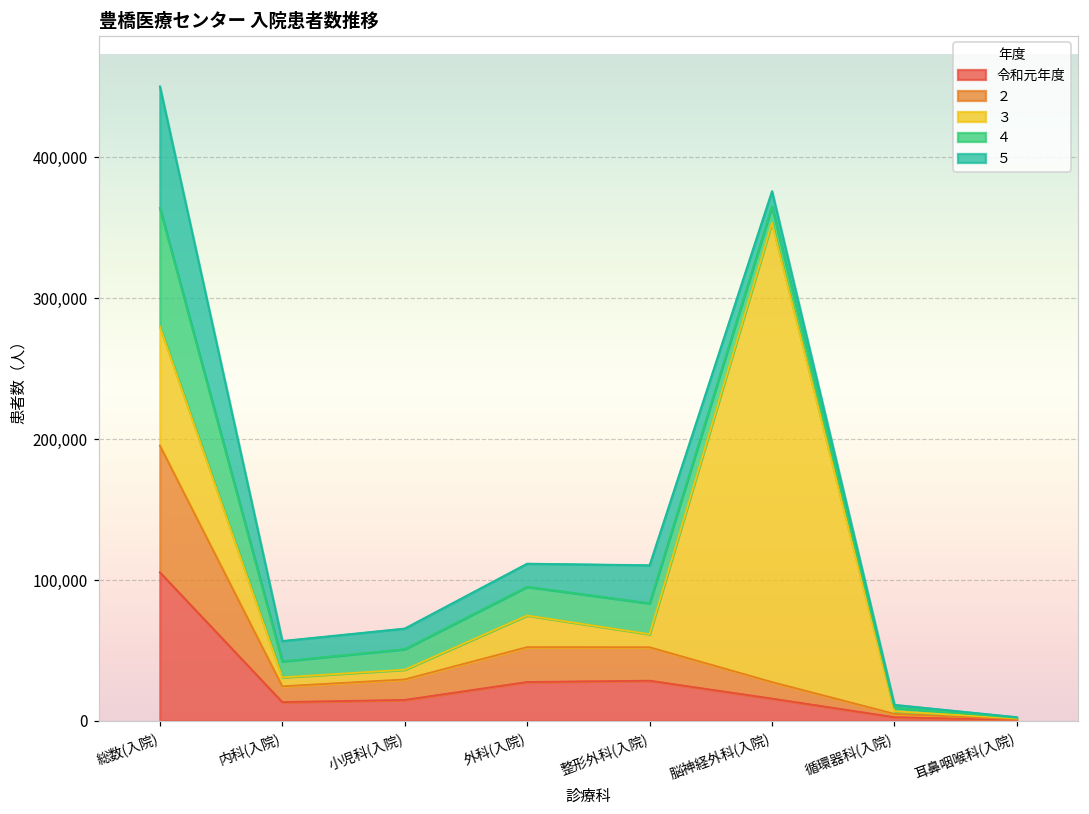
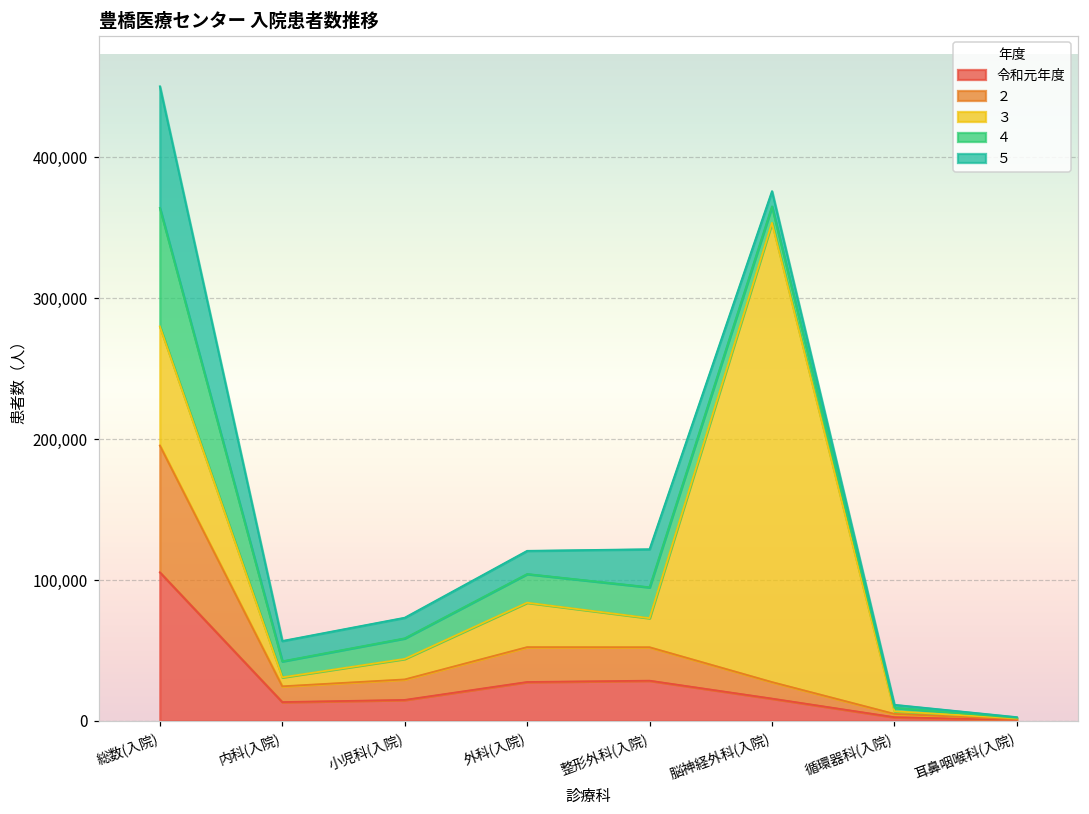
  {
    "３": {
      "総数(入院)": "85,000",
      "内科(入院)": "6,000",
-     "小児科(入院)": "7,000",
-     "外科(入院)": "22,000",
-     "整形外科(入院)": "9,000",
+     "小児科(入院)": "15,000",
+     "外科(入院)": "32,000",
+     "整形外科(入院)": "21,000",
      "脳神経外科(入院)": "326,000"
    }
  }
